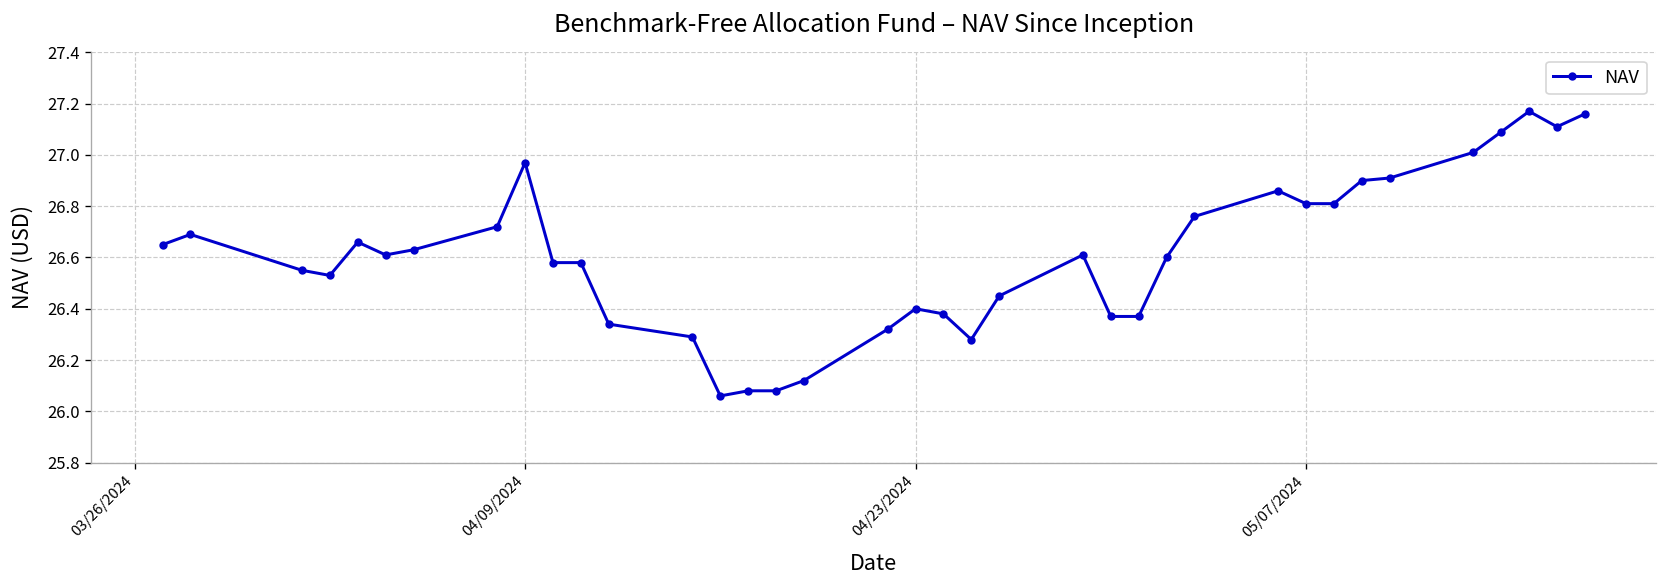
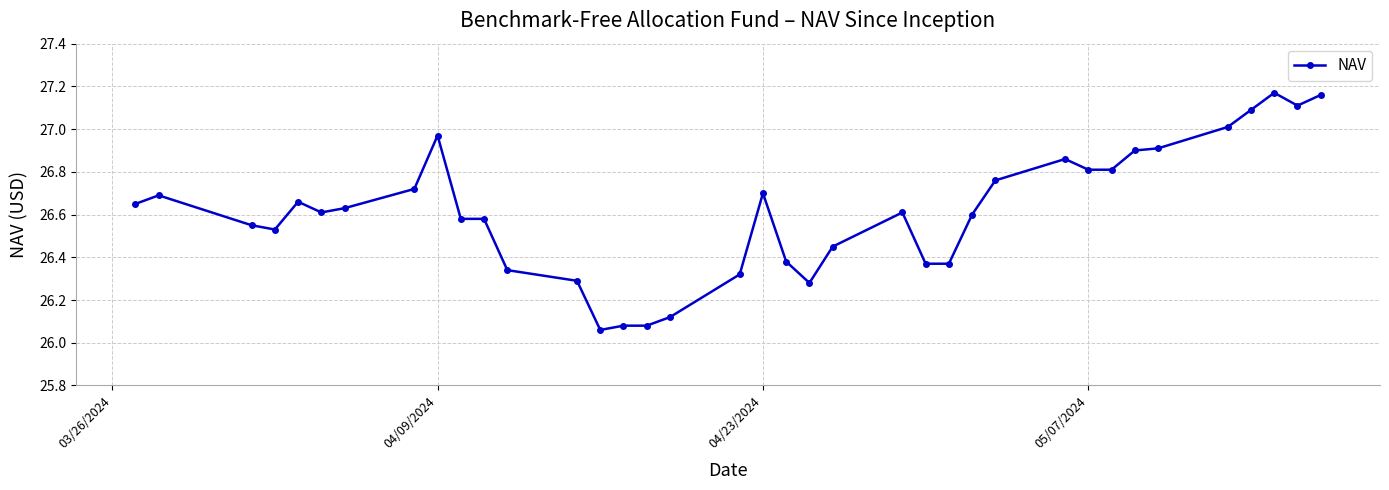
  {
    "04/09/2024": 26.97,
-   "04/23/2024": 26.4,
+   "04/23/2024": 26.7,
    "05/07/2024": 26.8
  }
